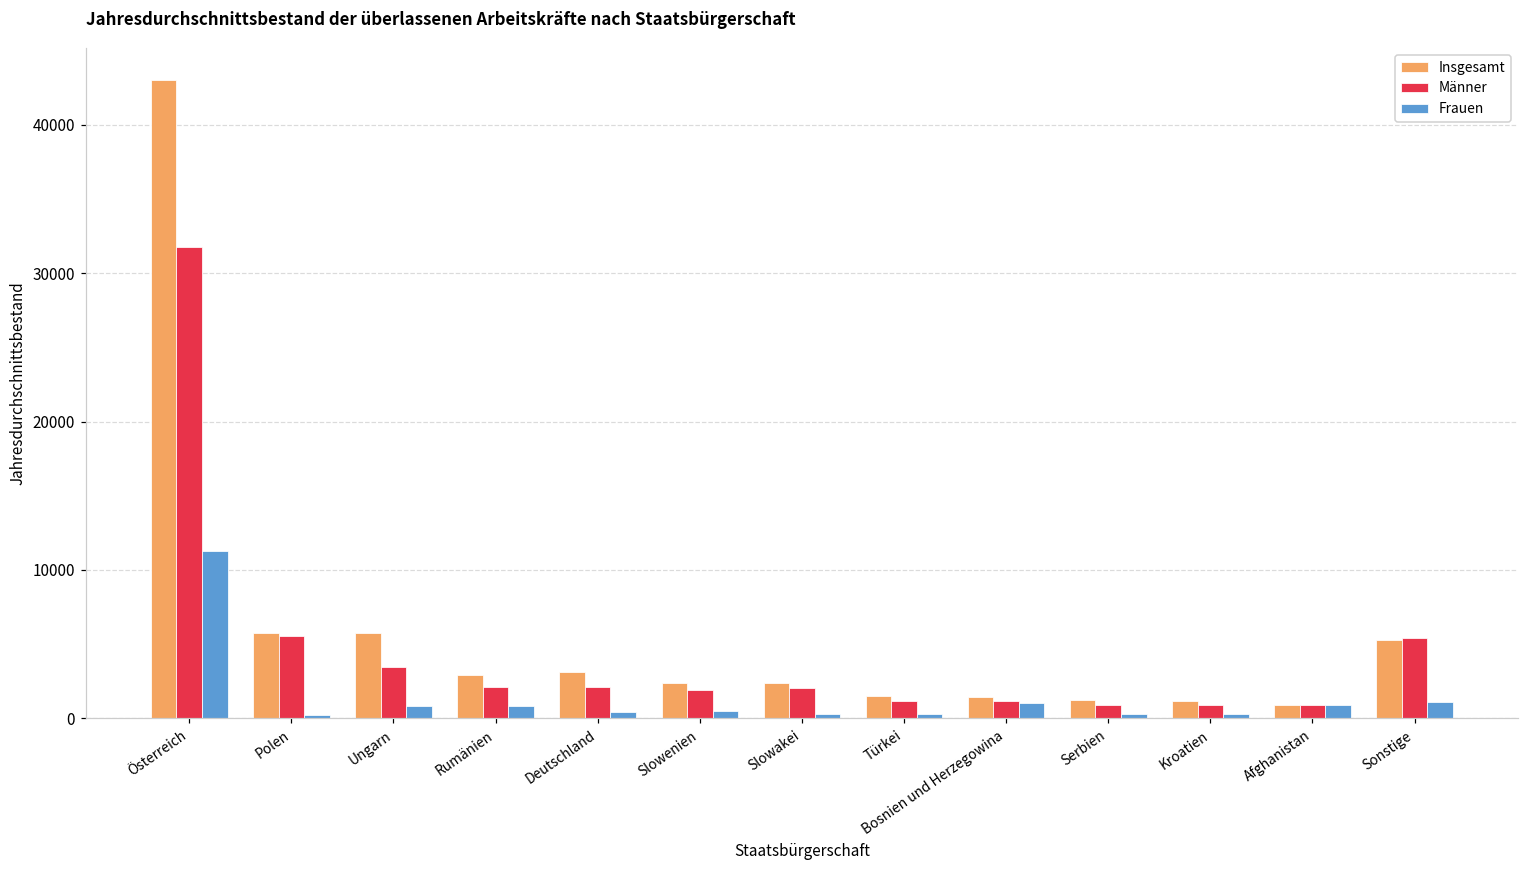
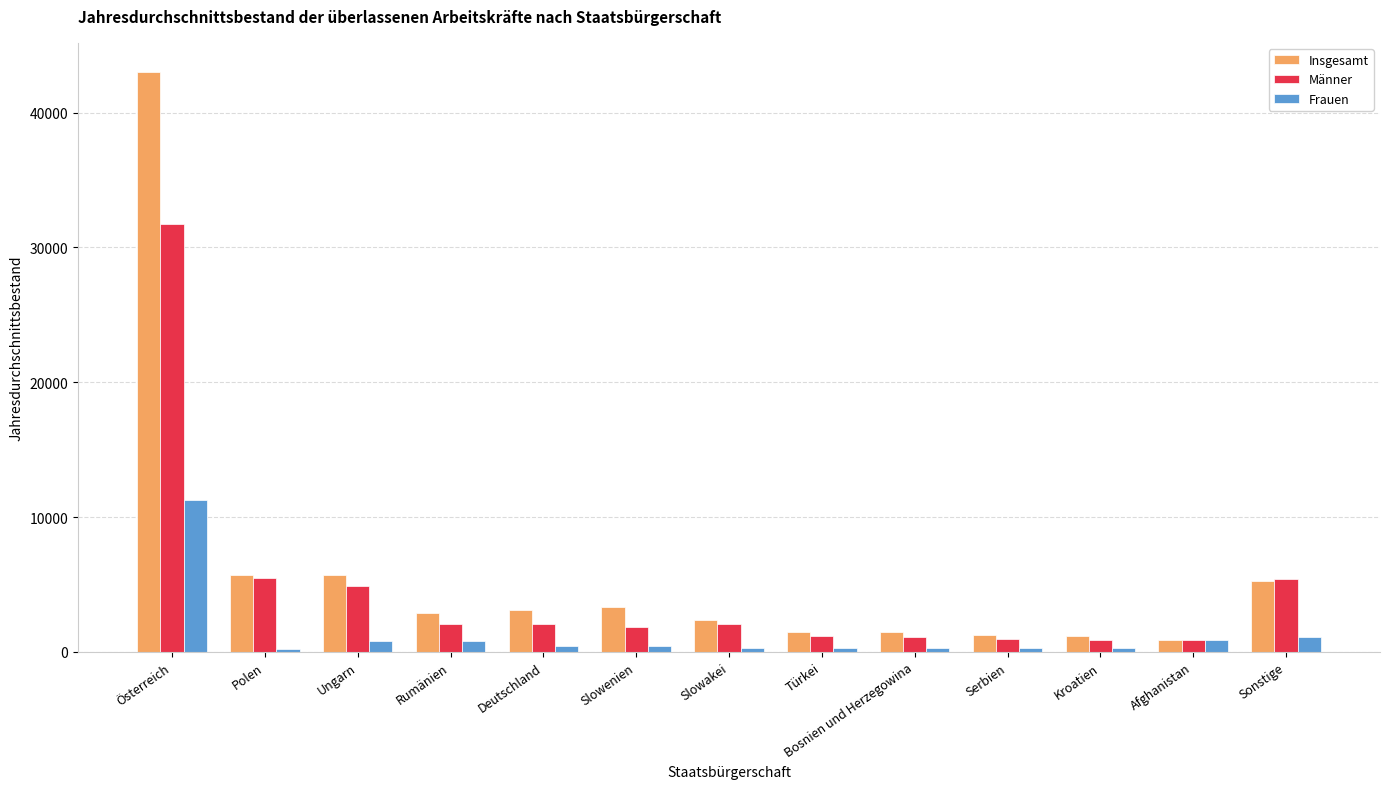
  {
    "Insgesamt": {
      "Österreich": 43000,
      "Polen": 5700,
      "Ungarn": 5700,
      "Rumänien": 2900,
      "Deutschland": 3100,
-     "Slowenien": 2300,
+     "Slowenien": 3300,
      "Slowakei": 2300,
      "Türkei": 1500,
      "Bosnien und Herzegowina": 1500,
      "Serbien": 1200,
      "Kroatien": 1200,
      "Afghanistan": 900,
      "Sonstige": 5300
    },
    "Männer": {
      "Österreich": 31700,
      "Polen": 5500,
-     "Ungarn": 3500,
+     "Ungarn": 4900,
      "Rumänien": 2100,
      "Deutschland": 2100,
      "Slowenien": 1900,
      "Slowakei": 2000,
      "Türkei": 1200,
      "Bosnien und Herzegowina": 1100,
      "Serbien": 900,
      "Kroatien": 900,
      "Afghanistan": 900,
      "Sonstige": 5400
    },
    "Frauen": {
      "Österreich": 11300,
      "Polen": 200,
      "Ungarn": 800,
      "Rumänien": 800,
      "Deutschland": 400,
      "Slowenien": 500,
      "Slowakei": 300,
      "Türkei": 300,
-     "Bosnien und Herzegowina": 1000,
+     "Bosnien und Herzegowina": 300,
      "Serbien": 300,
      "Kroatien": 300,
      "Afghanistan": 900,
      "Sonstige": 1100
    }
  }
